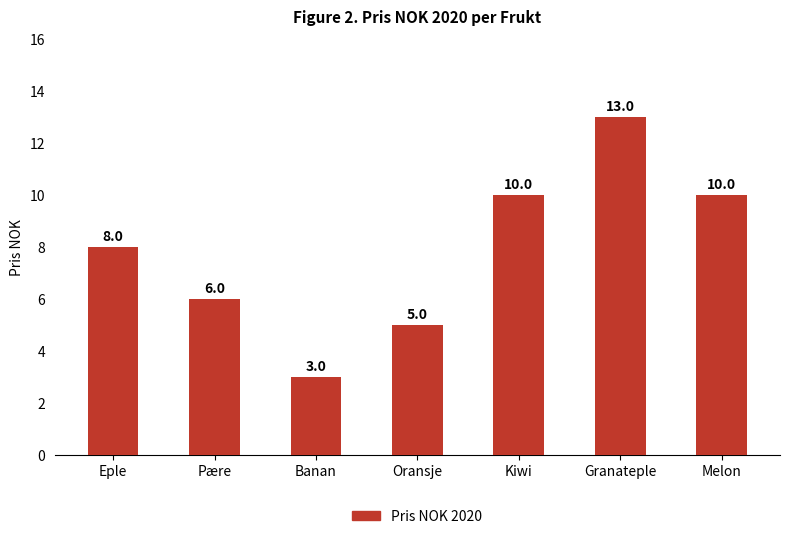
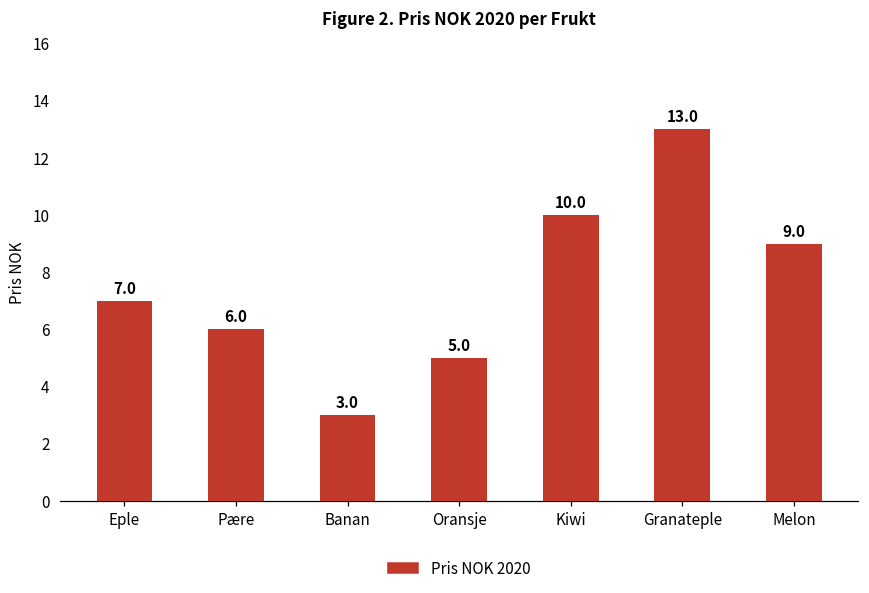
  {
-   "Eple": 8.0,
+   "Eple": 7.0,
    "Pære": 6.0,
    "Banan": 3.0,
    "Oransje": 5.0,
    "Kiwi": 10.0,
    "Granateple": 13.0,
-   "Melon": 10.0
+   "Melon": 9.0
  }
